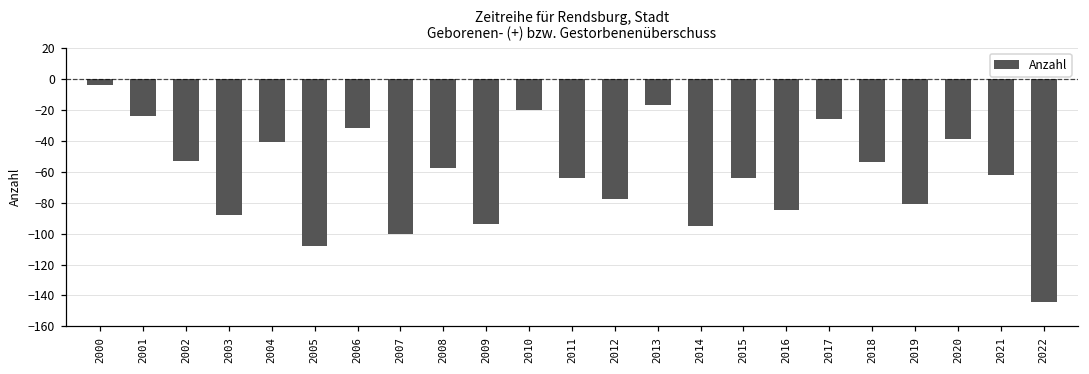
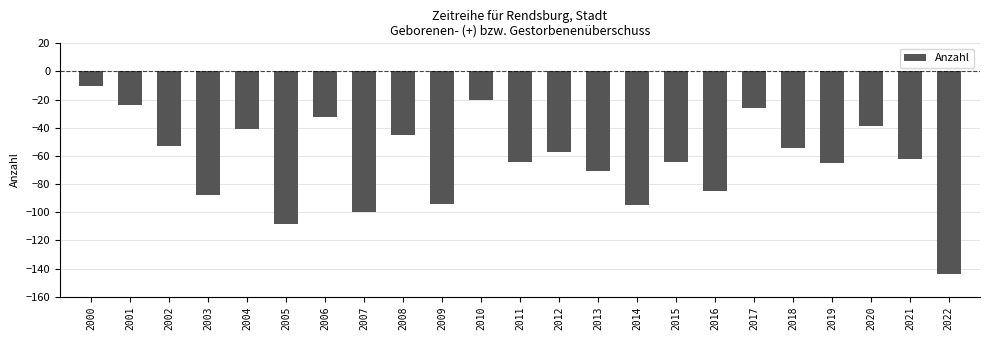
  {
-   "2000": -4,
+   "2000": -10,
    "2001": -24,
    "2002": -53,
    "2003": -88,
    "2004": -41,
    "2005": -108,
    "2006": -32,
    "2007": -100,
-   "2008": -58,
+   "2008": -45,
    "2009": -94,
    "2010": -20,
    "2011": -64,
-   "2012": -78,
-   "2013": -17,
+   "2012": -57,
+   "2013": -71,
    "2014": -95,
    "2015": -64,
    "2016": -85,
    "2017": -26,
    "2018": -54,
-   "2019": -81,
+   "2019": -65,
    "2020": -39,
    "2021": -62,
    "2022": -144
  }
